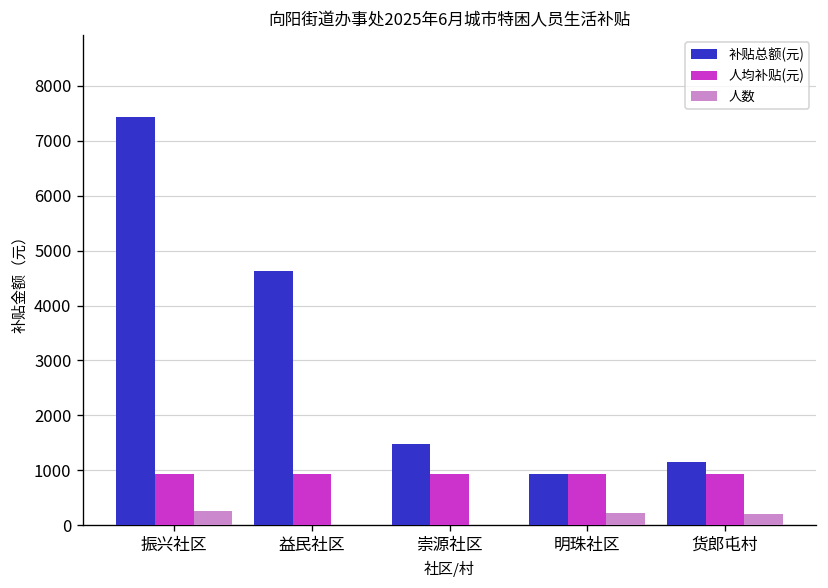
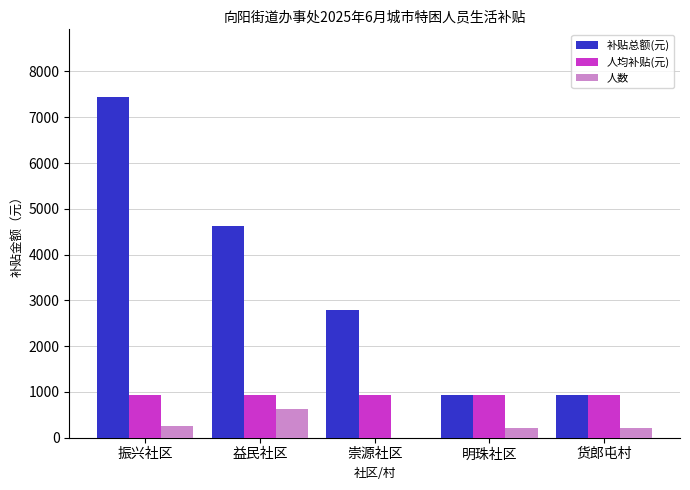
  {
    "补贴总额(元)": {
      "振兴社区": 7400,
      "益民社区": 4600,
-     "崇源社区": 1500,
+     "崇源社区": 2800,
      "明珠社区": 900,
-     "货郎屯村": 1200
+     "货郎屯村": 900
    },
    "人均补贴(元)": {
      "振兴社区": 900,
      "益民社区": 900,
      "崇源社区": 900,
      "明珠社区": 900,
      "货郎屯村": 900
    },
    "人数": {
      "振兴社区": 300,
-     "益民社区": 0,
+     "益民社区": 600,
      "明珠社区": 200,
      "货郎屯村": 200
    }
  }
